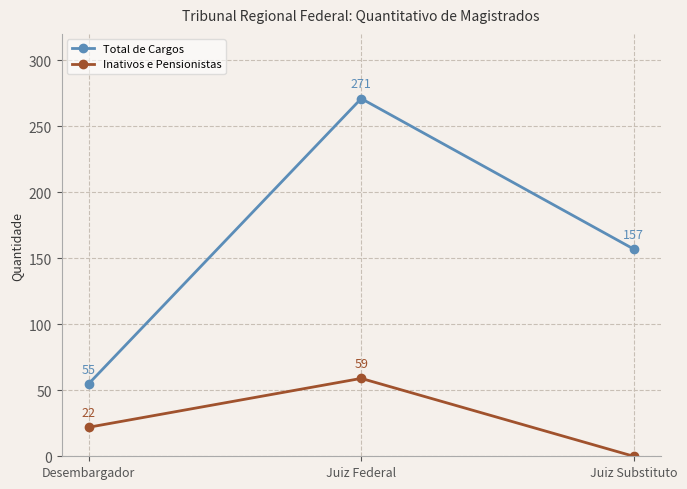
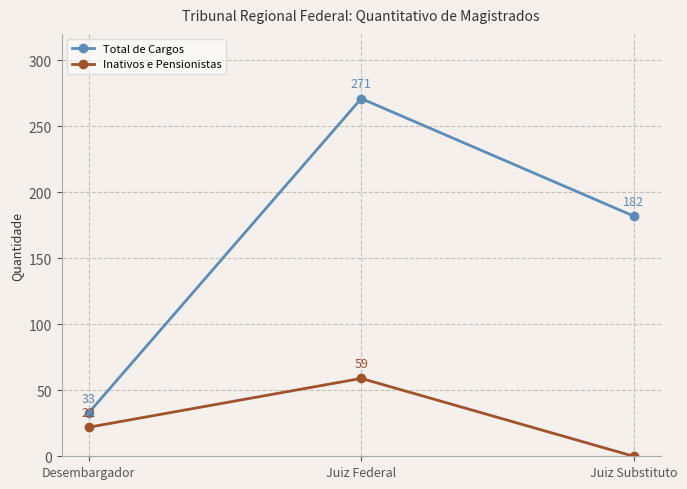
  {
    "Total de Cargos": {
-     "Desembargador": 55,
+     "Desembargador": 33,
      "Juiz Federal": 271,
-     "Juiz Substituto": 157
+     "Juiz Substituto": 182
    },
    "Inativos e Pensionistas": {
      "Desembargador": 22,
      "Juiz Federal": 59
    }
  }
